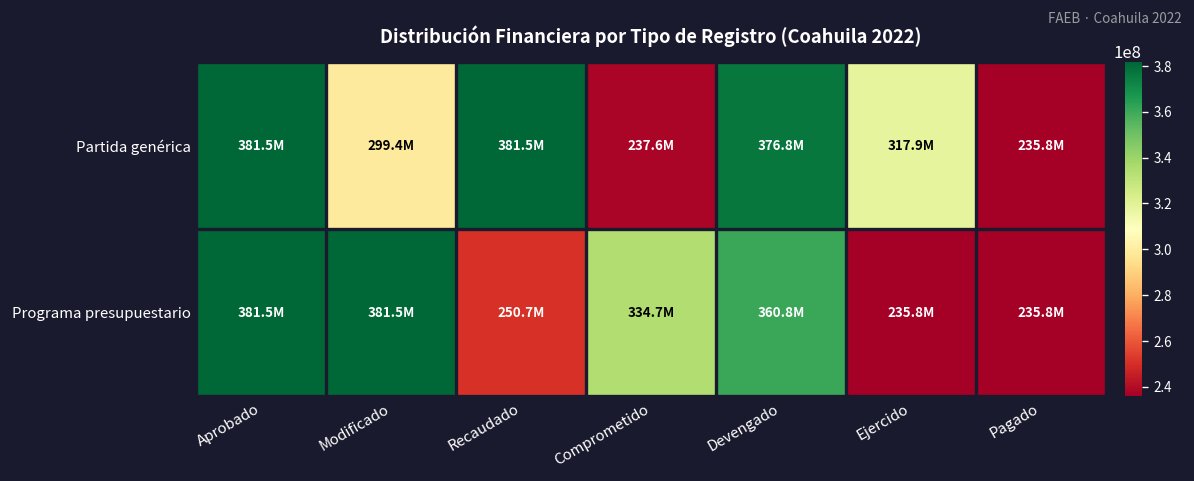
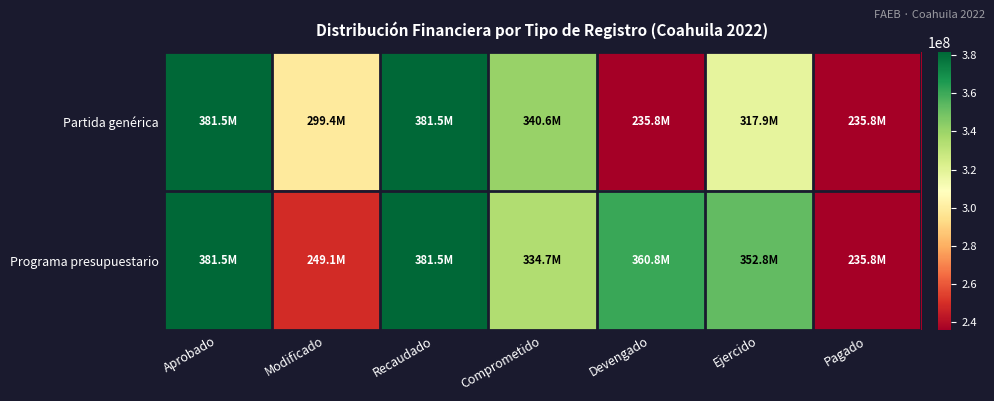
  {
    "Partida genérica": {
      "Aprobado": "381.5M",
      "Modificado": "299.4M",
      "Recaudado": "381.5M",
-     "Comprometido": "237.6M",
-     "Devengado": "376.8M",
+     "Comprometido": "340.6M",
+     "Devengado": "235.8M",
      "Ejercido": "317.9M",
      "Pagado": "235.8M"
    },
    "Programa presupuestario": {
      "Aprobado": "381.5M",
-     "Modificado": "381.5M",
-     "Recaudado": "250.7M",
+     "Modificado": "249.1M",
+     "Recaudado": "381.5M",
      "Comprometido": "334.7M",
      "Devengado": "360.8M",
-     "Ejercido": "235.8M",
+     "Ejercido": "352.8M",
      "Pagado": "235.8M"
    }
  }
